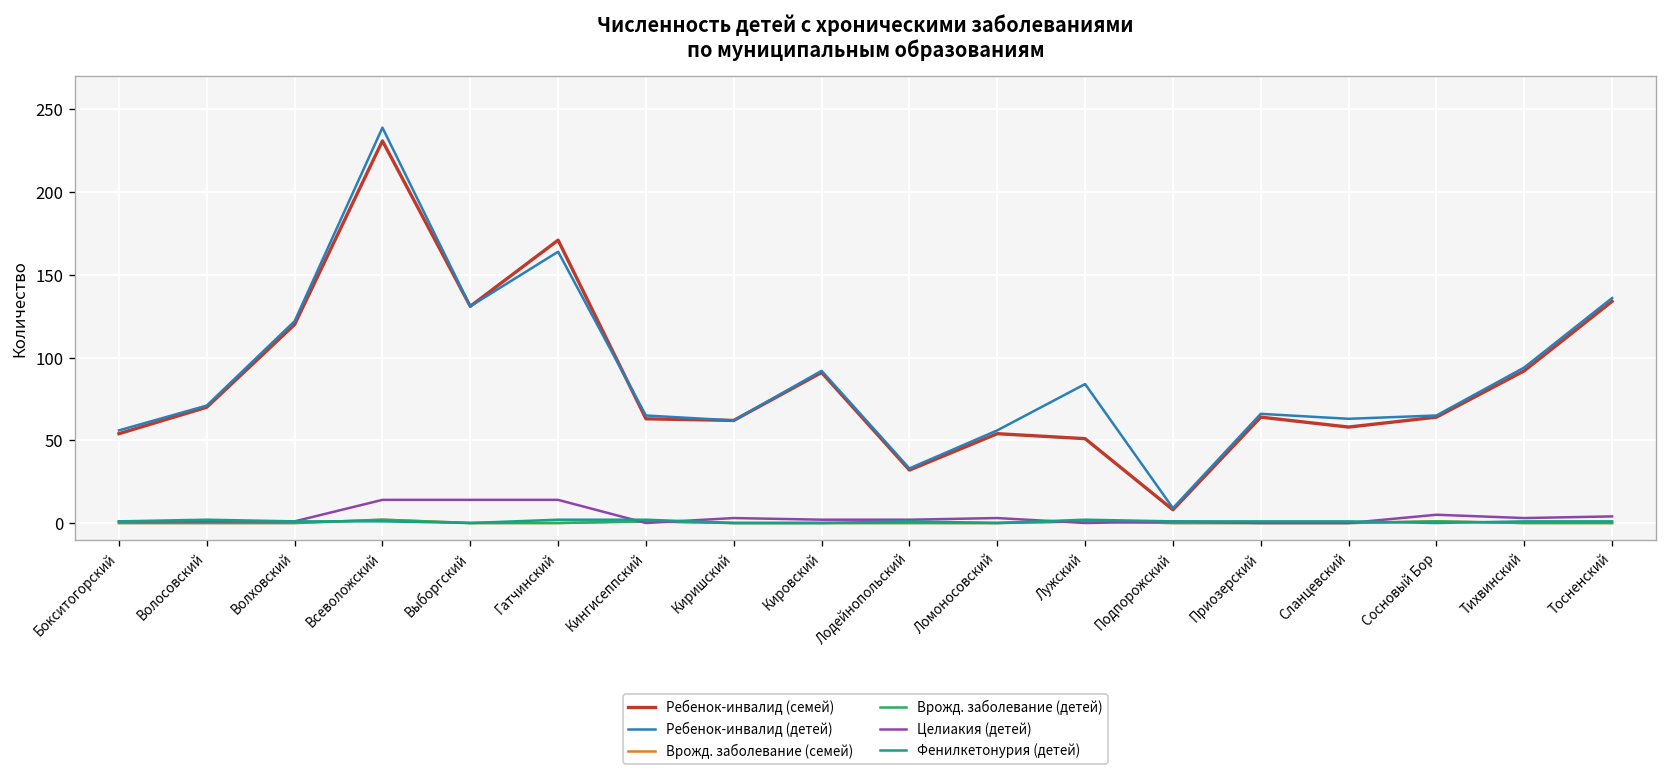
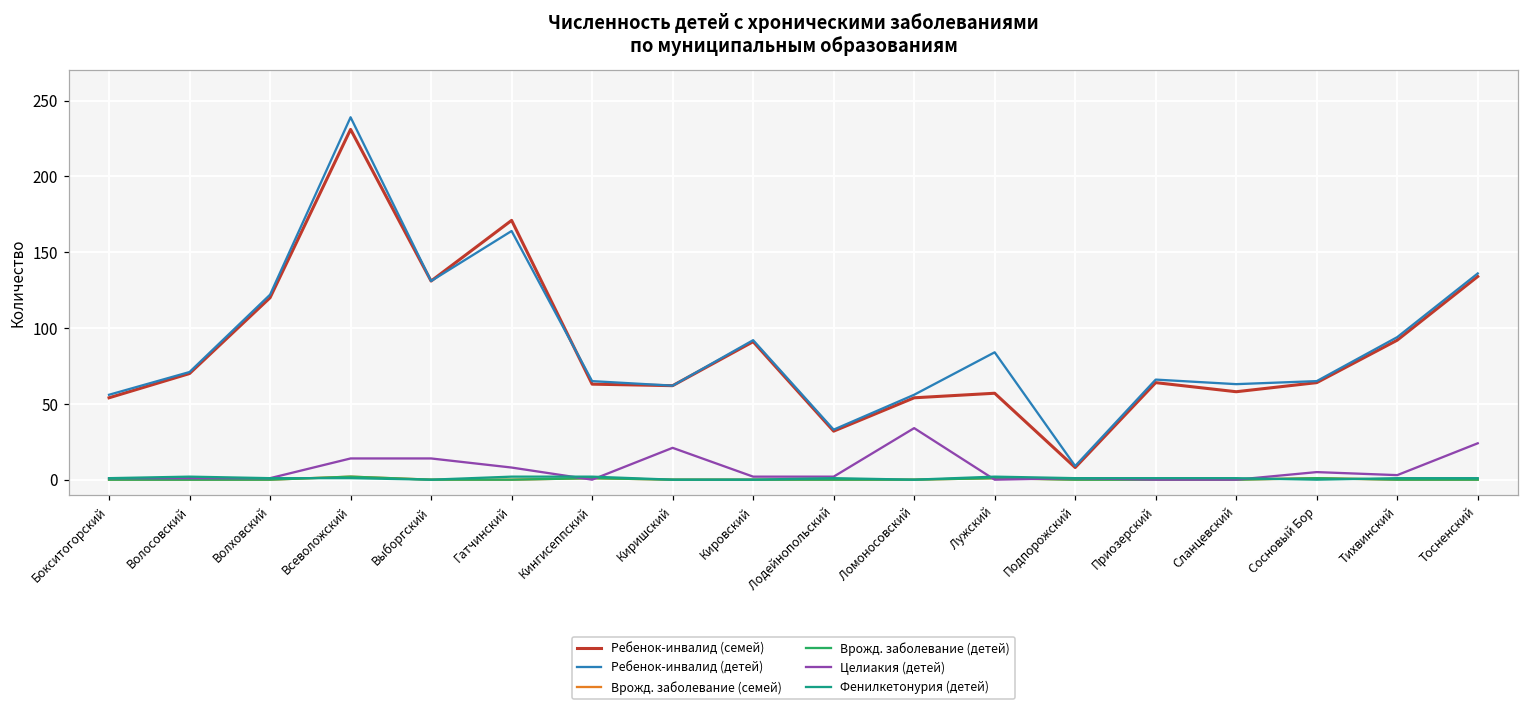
  {
    "Ребенок-инвалид (семей)": {
      "Бокситогорский": 54,
      "Волховский": 120,
      "Всеволожский": 231,
      "Гатчинский": 171,
      "Кингисеппский": 63,
      "Ломоносовский": 54,
-     "Лужский": 51,
+     "Лужский": 57,
      "Приозерский": 64,
      "Сланцевский": 58,
      "Тихвинский": 92,
      "Тосненский": 134
    },
    "Ребенок-инвалид (детей)": {
      "Бокситогорский": 56,
      "Волховский": 122,
      "Всеволожский": 239,
      "Гатчинский": 164,
      "Кингисеппский": 65,
      "Ломоносовский": 56,
      "Лужский": 84,
      "Приозерский": 66,
      "Сланцевский": 63,
      "Тихвинский": 94,
      "Тосненский": 136
    },
    "Целиакия (детей)": {
      "Всеволожский": 14,
      "Выборгский": 14,
-     "Гатчинский": 14,
-     "Киришский": 3,
+     "Гатчинский": 8,
+     "Киришский": 21,
      "Кировский": 2,
-     "Ломоносовский": 3,
+     "Ломоносовский": 34,
      "Сосновый Бор": 5,
      "Тихвинский": 3,
-     "Тосненский": 4
+     "Тосненский": 24
    }
  }
